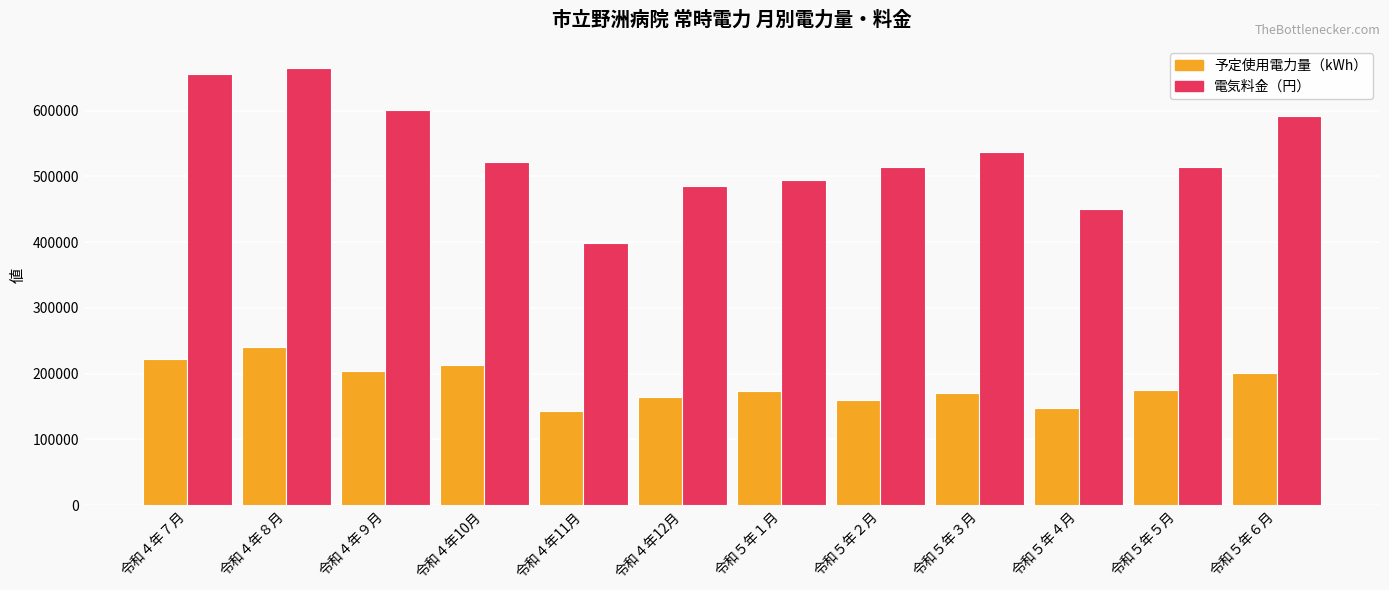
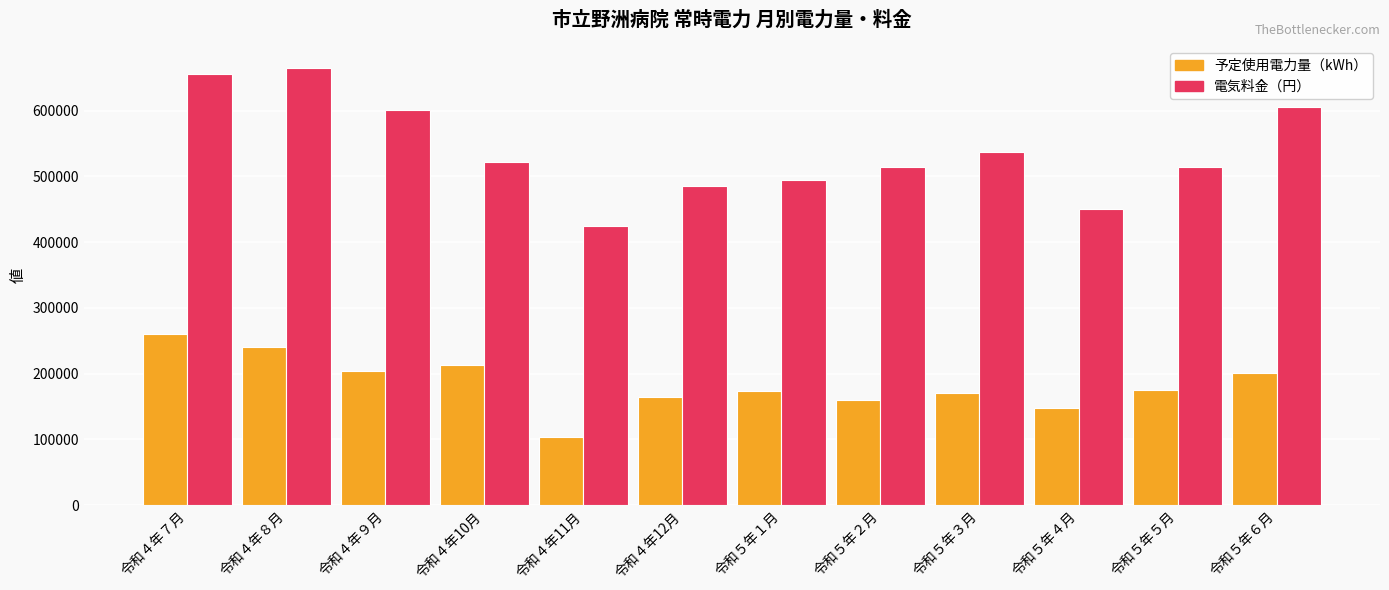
  {
    "予定使用電力量（kWh）": {
-     "令和４年７月": 220000,
+     "令和４年７月": 260000,
      "令和４年８月": 240000,
      "令和４年９月": 200000,
      "令和４年10月": 210000,
-     "令和４年11月": 140000,
+     "令和４年11月": 100000,
      "令和４年12月": 160000,
      "令和５年１月": 170000,
      "令和５年２月": 160000,
      "令和５年３月": 170000,
      "令和５年４月": 150000,
      "令和５年５月": 170000,
      "令和５年６月": 200000
    },
    "電気料金（円）": {
      "令和４年７月": 660000,
      "令和４年８月": 660000,
      "令和４年９月": 600000,
      "令和４年10月": 520000,
-     "令和４年11月": 400000,
+     "令和４年11月": 420000,
      "令和４年12月": 490000,
      "令和５年１月": 490000,
      "令和５年２月": 510000,
      "令和５年３月": 540000,
      "令和５年４月": 450000,
      "令和５年５月": 510000,
-     "令和５年６月": 590000
+     "令和５年６月": 610000
    }
  }
